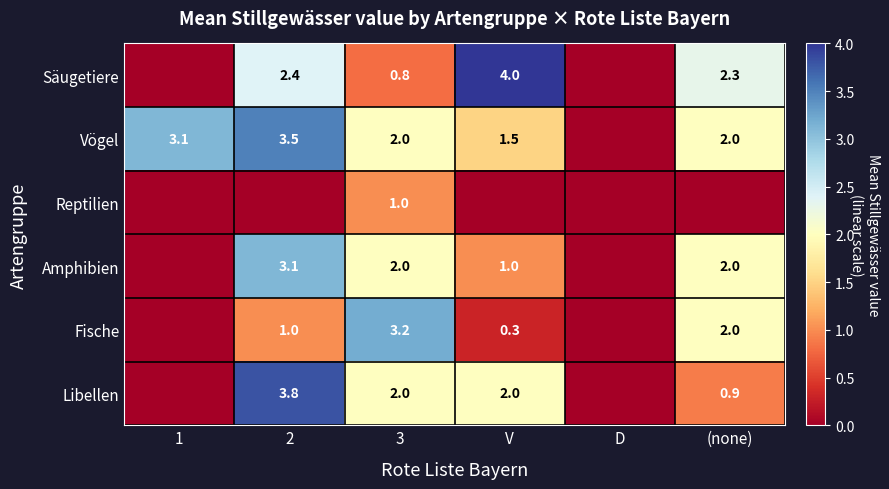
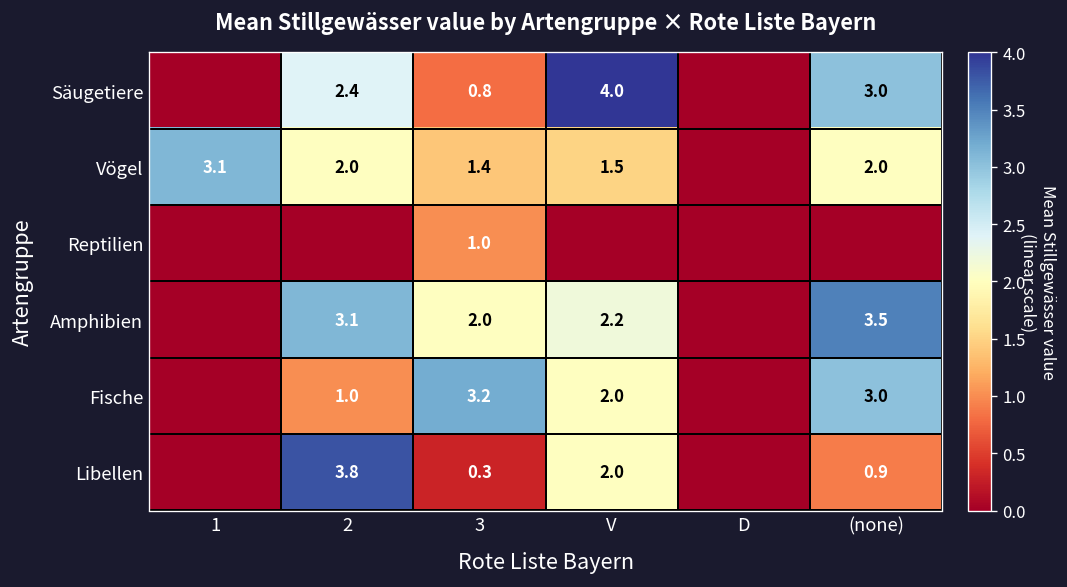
  {
    "Säugetiere": {
      "2": 2.4,
      "3": 0.8,
      "V": 4.0,
-     "(none)": 2.3
+     "(none)": 3.0
    },
    "Vögel": {
      "1": 3.1,
-     "2": 3.5,
-     "3": 2.0,
+     "2": 2.0,
+     "3": 1.4,
      "V": 1.5,
      "(none)": 2.0
    },
    "Reptilien": {
      "3": 1.0
    },
    "Amphibien": {
      "2": 3.1,
      "3": 2.0,
-     "V": 1.0,
-     "(none)": 2.0
+     "V": 2.2,
+     "(none)": 3.5
    },
    "Fische": {
      "2": 1.0,
      "3": 3.2,
-     "V": 0.3,
-     "(none)": 2.0
+     "V": 2.0,
+     "(none)": 3.0
    },
    "Libellen": {
      "2": 3.8,
-     "3": 2.0,
+     "3": 0.3,
      "V": 2.0,
      "(none)": 0.9
    }
  }
